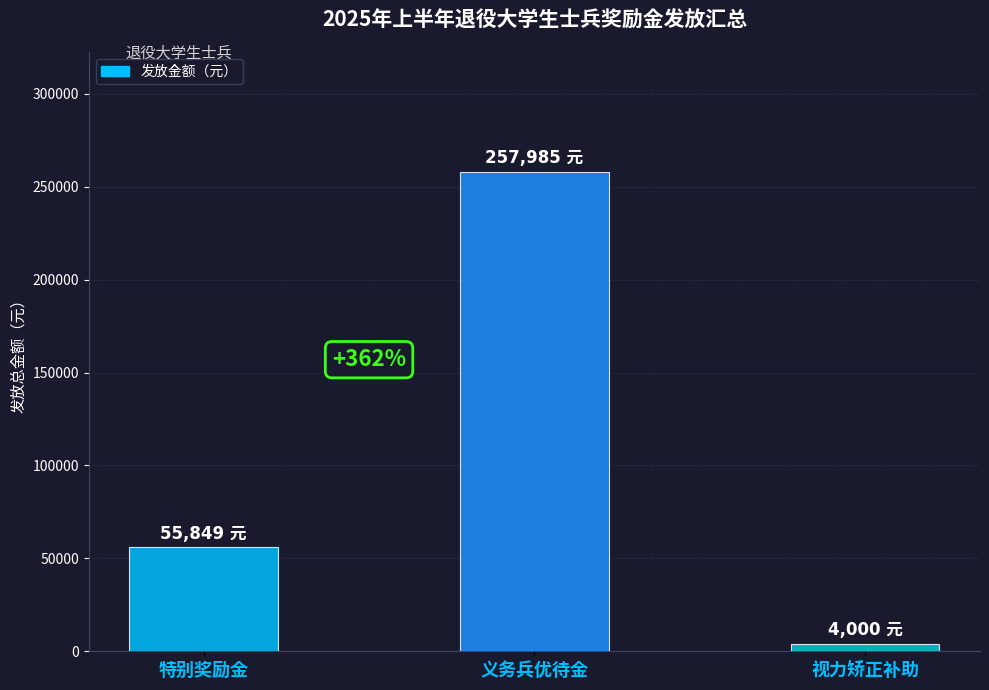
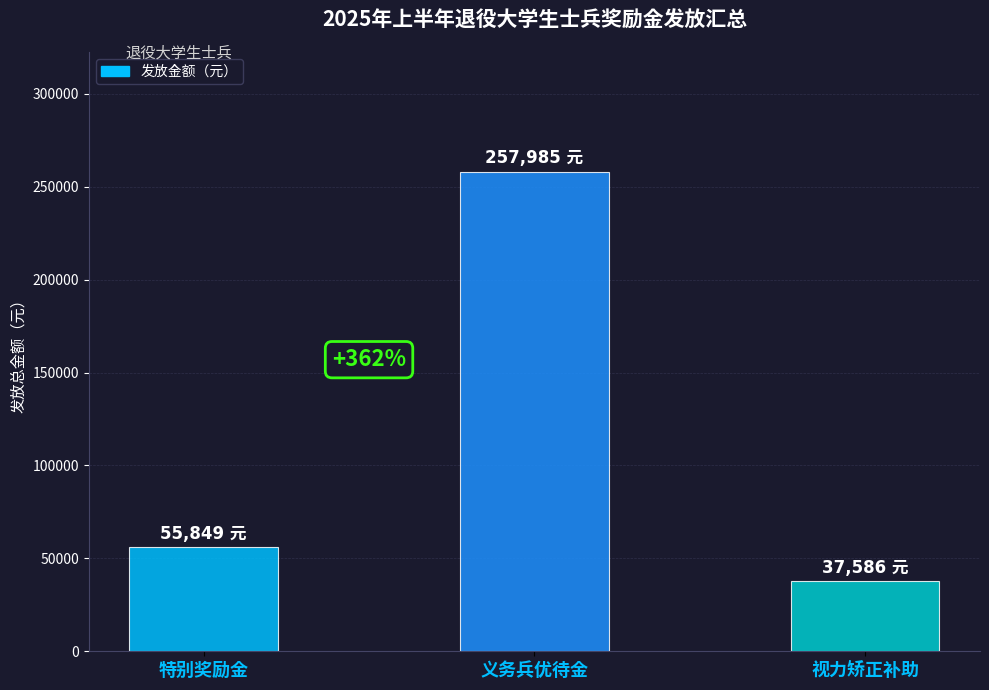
  {
    "特别奖励金": "55,849",
    "义务兵优待金": "257,985",
-   "视力矫正补助": "4,000"
+   "视力矫正补助": "37,586"
  }
